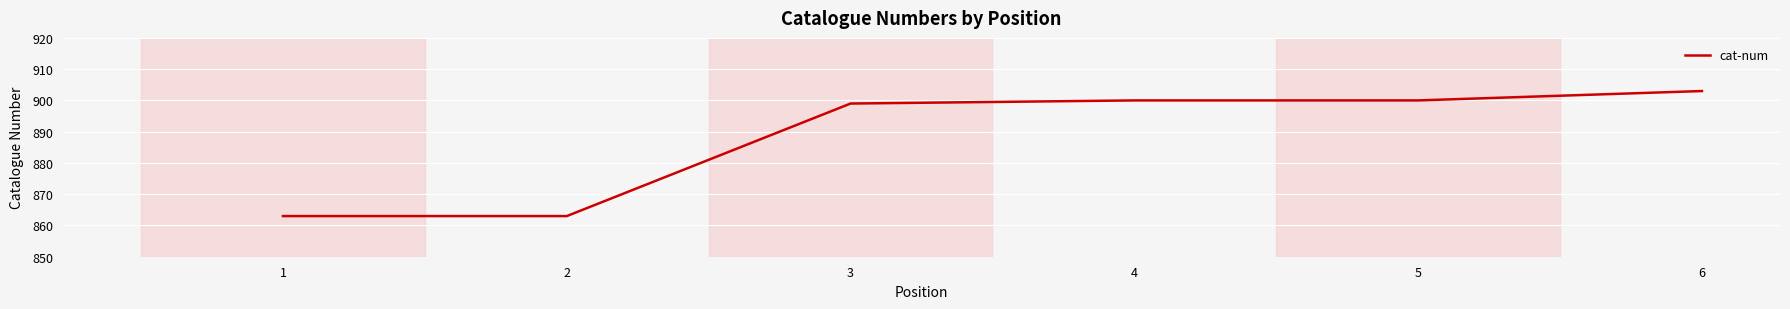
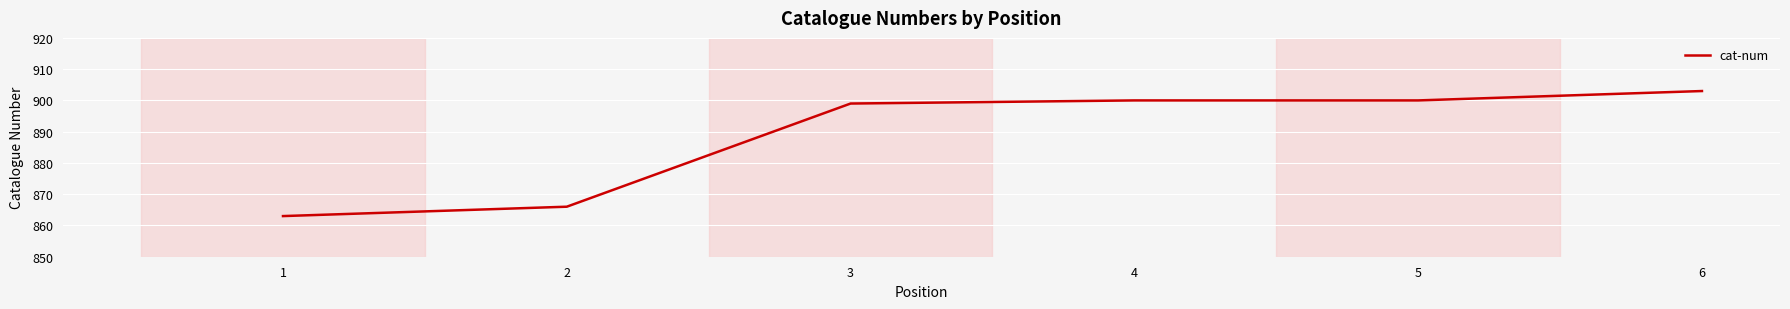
  {
    "1": 863,
-   "2": 863,
+   "2": 866,
    "3": 899,
    "4": 900,
    "5": 900,
    "6": 903
  }
